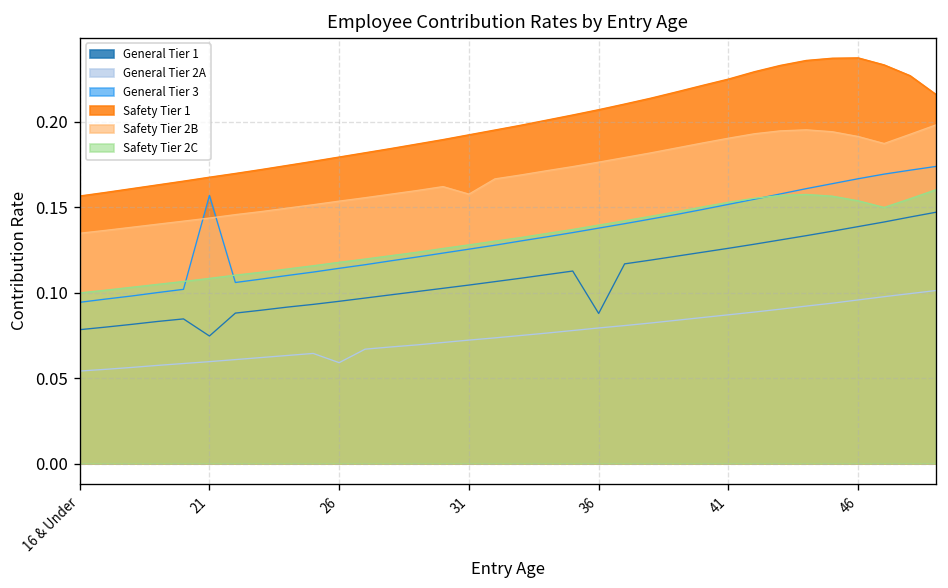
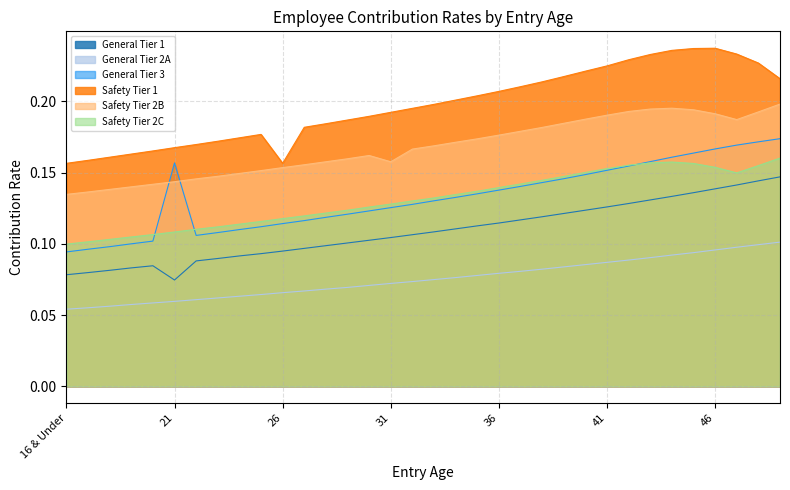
  {
    "General Tier 1": {
      "16 & Under": 0.078,
      "21": 0.075,
      "26": 0.095,
      "31": 0.104,
-     "36": 0.088,
+     "36": 0.115,
      "41": 0.126,
      "46": 0.139
    },
    "General Tier 2A": {
      "16 & Under": 0.054,
      "21": 0.060,
-     "26": 0.059,
+     "26": 0.066,
      "31": 0.072,
      "36": 0.079,
      "41": 0.087,
      "46": 0.096
    },
    "General Tier 3": {
      "16 & Under": 0.094,
      "21": 0.157,
      "26": 0.114,
      "31": 0.125,
      "46": 0.167
    },
    "Safety Tier 1": {
      "16 & Under": 0.157,
      "21": 0.168,
-     "26": 0.179,
+     "26": 0.157,
      "31": 0.192,
      "36": 0.207,
      "41": 0.225,
      "46": 0.237
    },
    "Safety Tier 2B": {
      "16 & Under": 0.135,
      "21": 0.144,
      "26": 0.154,
      "31": 0.158,
      "36": 0.176,
      "41": 0.190,
      "46": 0.191
    },
    "Safety Tier 2C": {
      "16 & Under": 0.100,
      "21": 0.108,
      "26": 0.118,
      "31": 0.128,
      "46": 0.154
    }
  }
